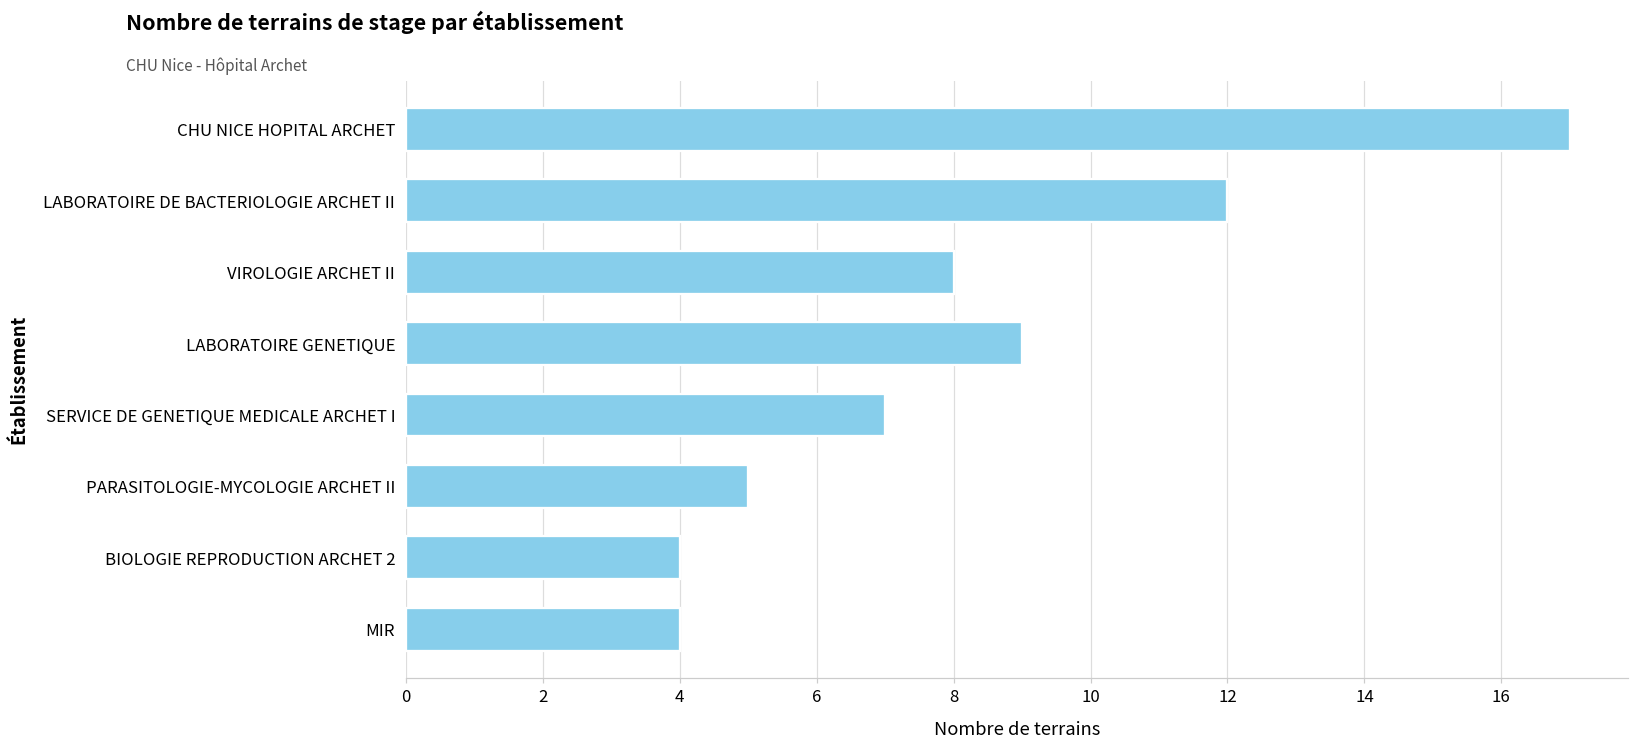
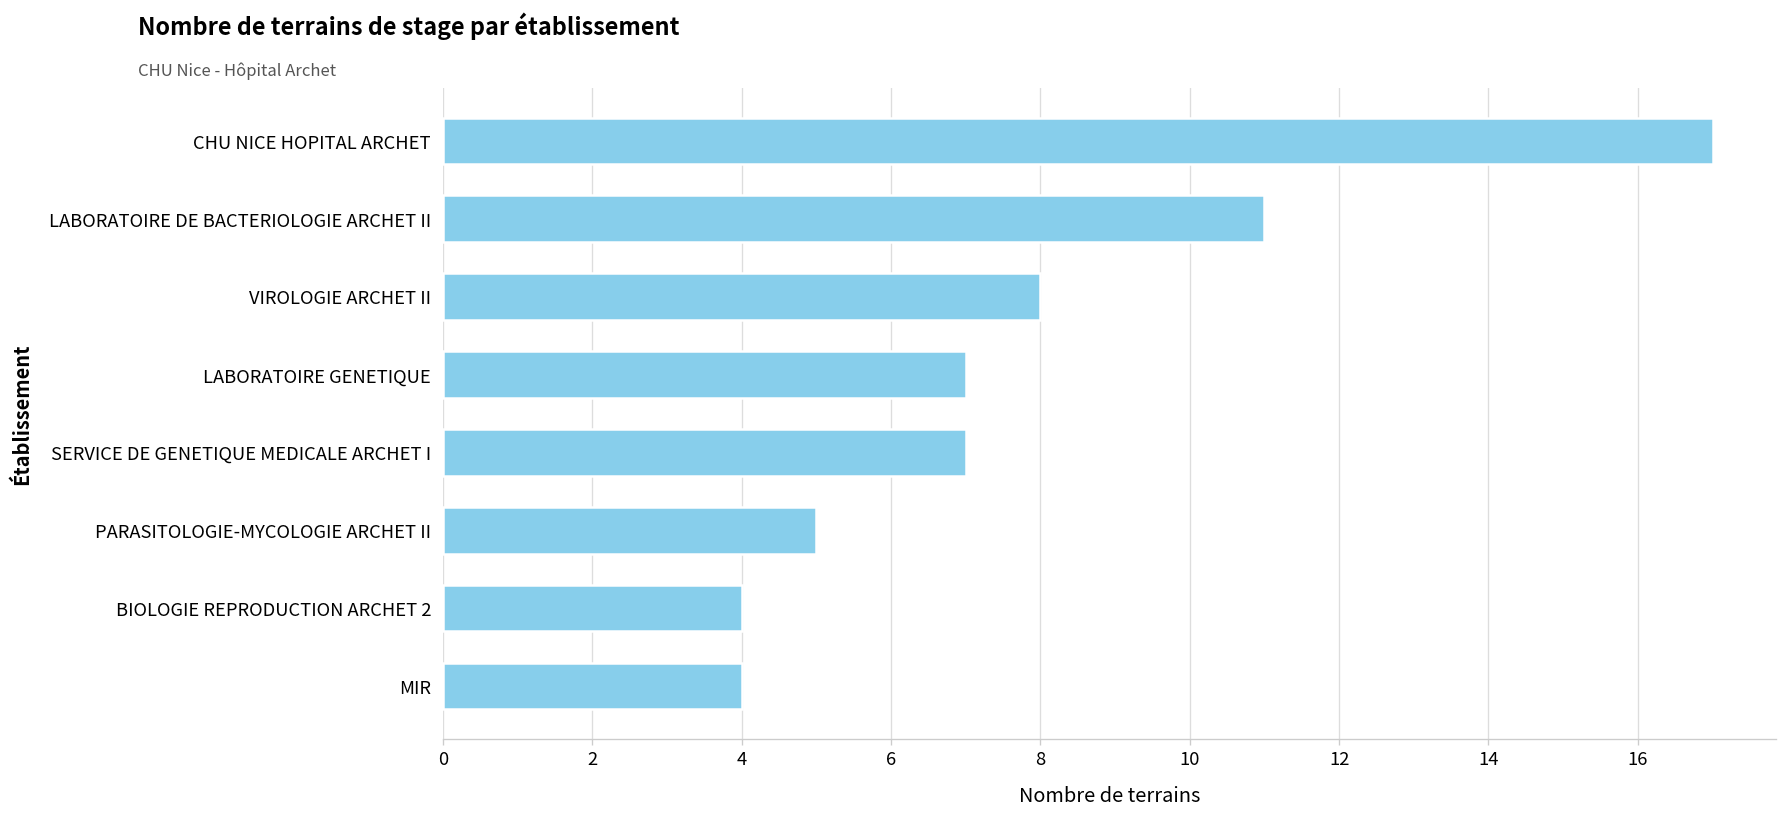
  {
    "CHU NICE HOPITAL ARCHET": 17,
-   "LABORATOIRE DE BACTERIOLOGIE ARCHET II": 12,
+   "LABORATOIRE DE BACTERIOLOGIE ARCHET II": 11,
    "VIROLOGIE ARCHET II": 8,
-   "LABORATOIRE GENETIQUE": 9,
+   "LABORATOIRE GENETIQUE": 7,
    "SERVICE DE GENETIQUE MEDICALE ARCHET I": 7,
    "PARASITOLOGIE-MYCOLOGIE ARCHET II": 5,
    "BIOLOGIE REPRODUCTION ARCHET 2": 4,
    "MIR": 4
  }
